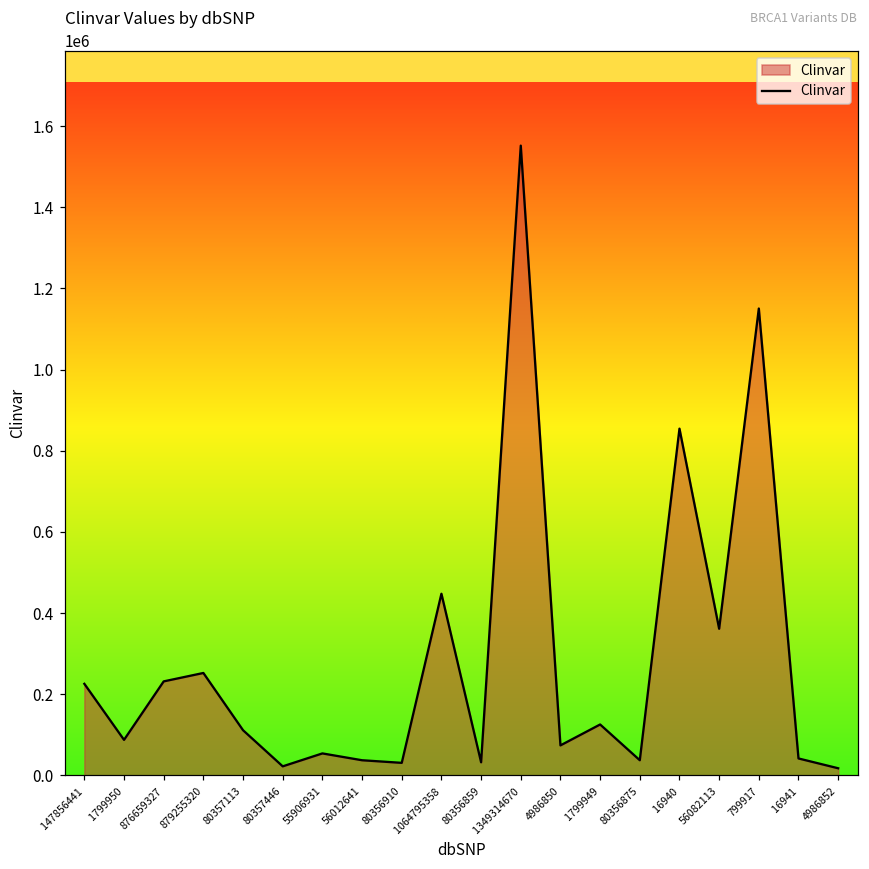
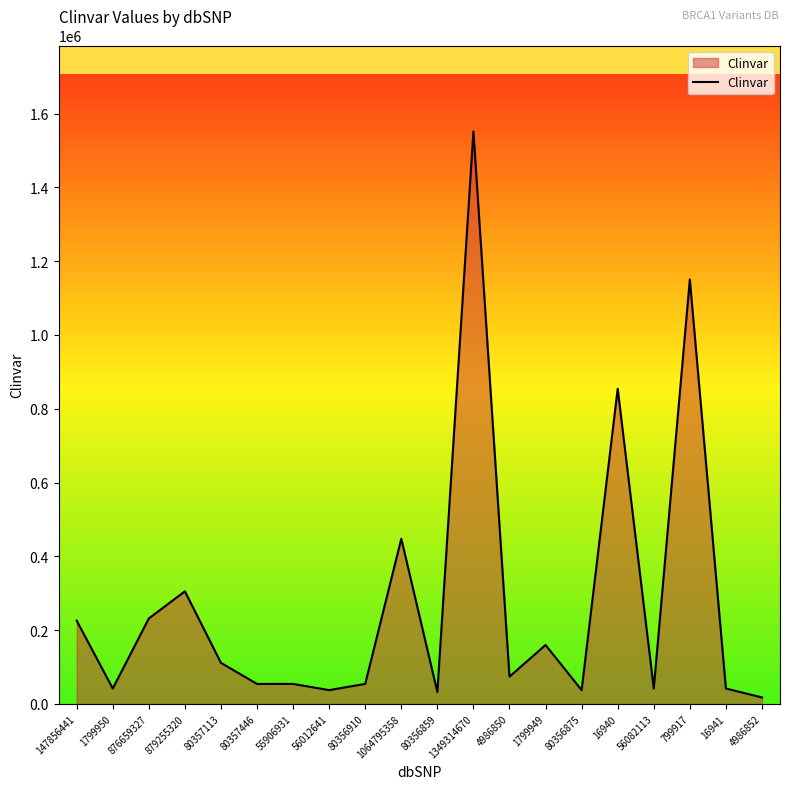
  {
    "147856441": 230000,
-   "1799950": 90000,
+   "1799950": 40000,
    "876659327": 230000,
-   "879255320": 250000,
+   "879255320": 310000,
    "80357113": 110000,
-   "80357446": 20000,
+   "80357446": 50000,
    "55906931": 50000,
    "56012641": 40000,
-   "80356910": 30000,
+   "80356910": 50000,
    "1064795358": 450000,
    "80356859": 30000,
    "1349314670": 1550000,
    "4986850": 70000,
-   "1799949": 130000,
+   "1799949": 160000,
    "80356875": 40000,
    "16940": 850000,
-   "56082113": 360000,
+   "56082113": 40000,
    "799917": 1150000,
    "16941": 40000,
    "4986852": 20000
  }
